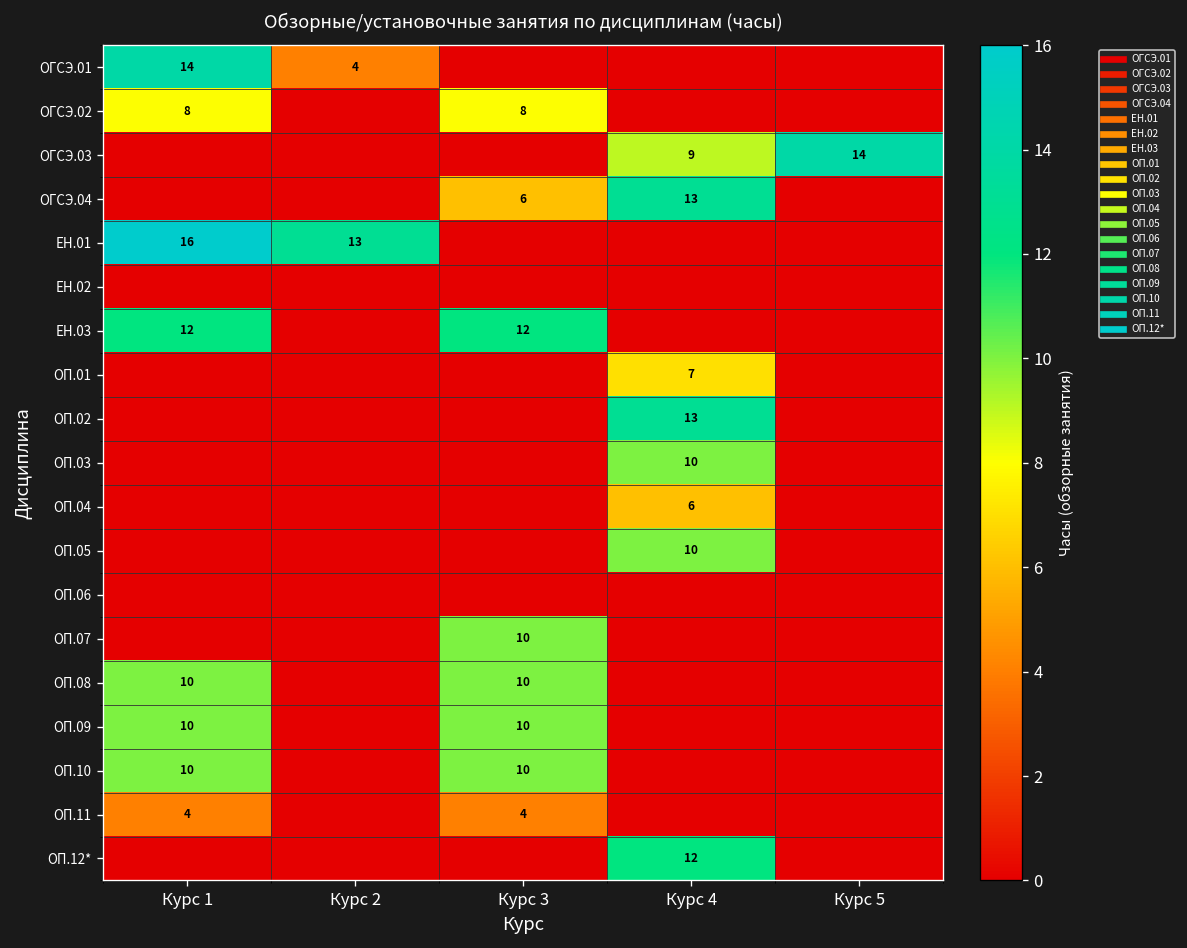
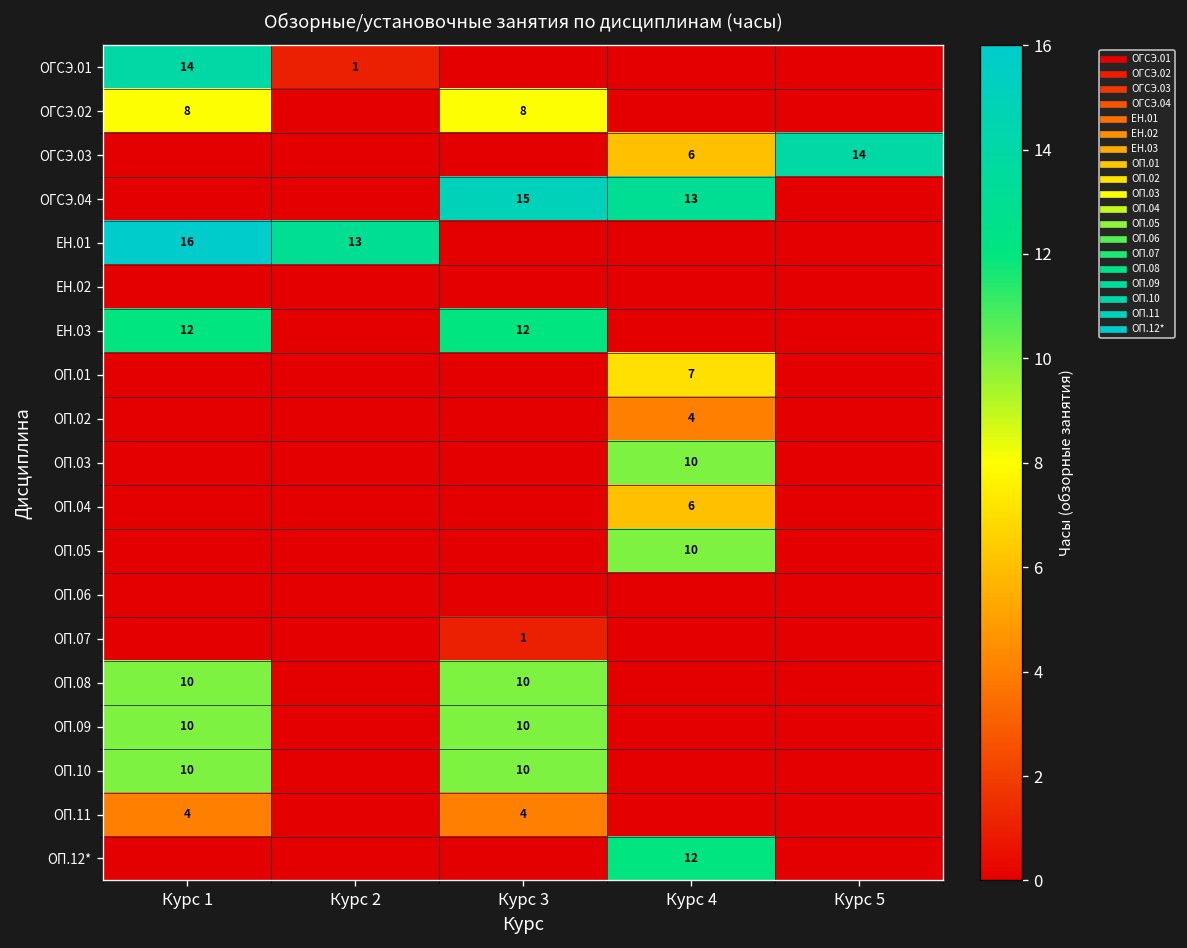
  {
    "ОГСЭ.01": {
      "Курс 1": 14,
-     "Курс 2": 4
+     "Курс 2": 1
    },
    "ОГСЭ.02": {
      "Курс 1": 8,
      "Курс 3": 8
    },
    "ОГСЭ.03": {
-     "Курс 4": 9,
+     "Курс 4": 6,
      "Курс 5": 14
    },
    "ОГСЭ.04": {
-     "Курс 3": 6,
+     "Курс 3": 15,
      "Курс 4": 13
    },
    "ЕН.01": {
      "Курс 1": 16,
      "Курс 2": 13
    },
    "ЕН.03": {
      "Курс 1": 12,
      "Курс 3": 12
    },
    "ОП.01": {
      "Курс 4": 7
    },
    "ОП.02": {
-     "Курс 4": 13
+     "Курс 4": 4
    },
    "ОП.03": {
      "Курс 4": 10
    },
    "ОП.04": {
      "Курс 4": 6
    },
    "ОП.05": {
      "Курс 4": 10
    },
    "ОП.07": {
-     "Курс 3": 10
+     "Курс 3": 1
    },
    "ОП.08": {
      "Курс 1": 10,
      "Курс 3": 10
    },
    "ОП.09": {
      "Курс 1": 10,
      "Курс 3": 10
    },
    "ОП.10": {
      "Курс 1": 10,
      "Курс 3": 10
    },
    "ОП.11": {
      "Курс 1": 4,
      "Курс 3": 4
    },
    "ОП.12*": {
      "Курс 4": 12
    }
  }
